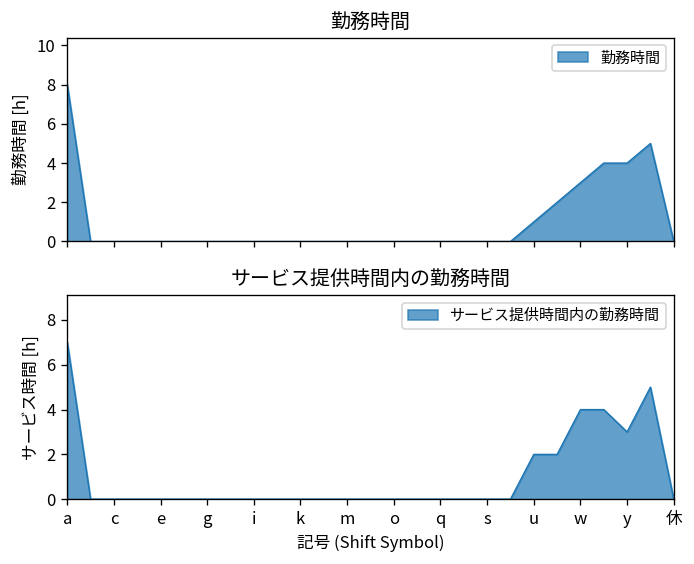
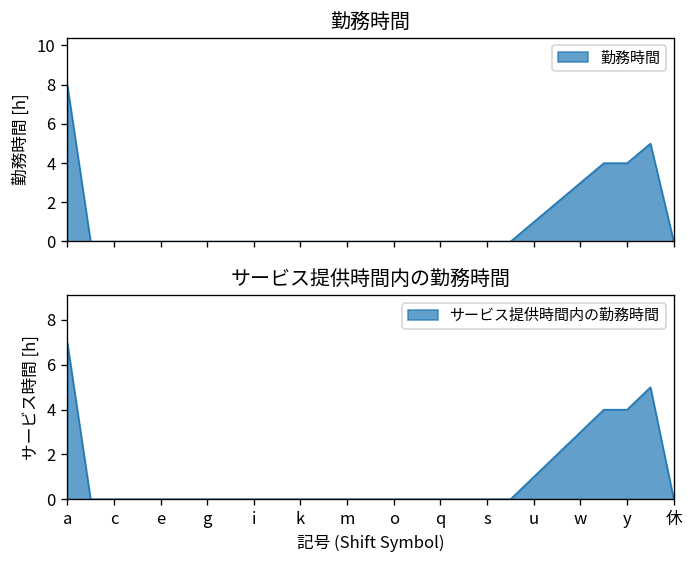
  {
    "サービス提供時間内の勤務時間": {
      "a": 7,
      "c": 0,
      "e": 0,
      "g": 0,
      "i": 0,
      "k": 0,
      "m": 0,
      "o": 0,
      "q": 0,
      "s": 0,
-     "u": 2,
-     "w": 4,
-     "y": 3,
+     "u": 1,
+     "w": 3,
+     "y": 4,
      "休": 0
    }
  }
